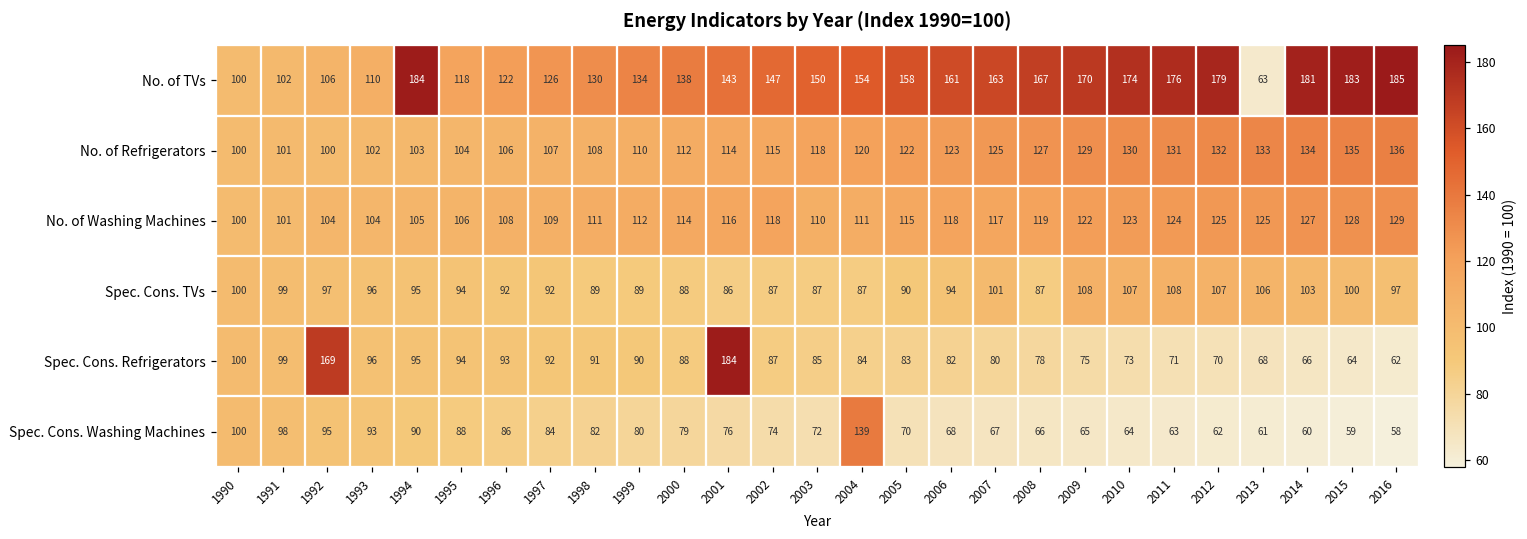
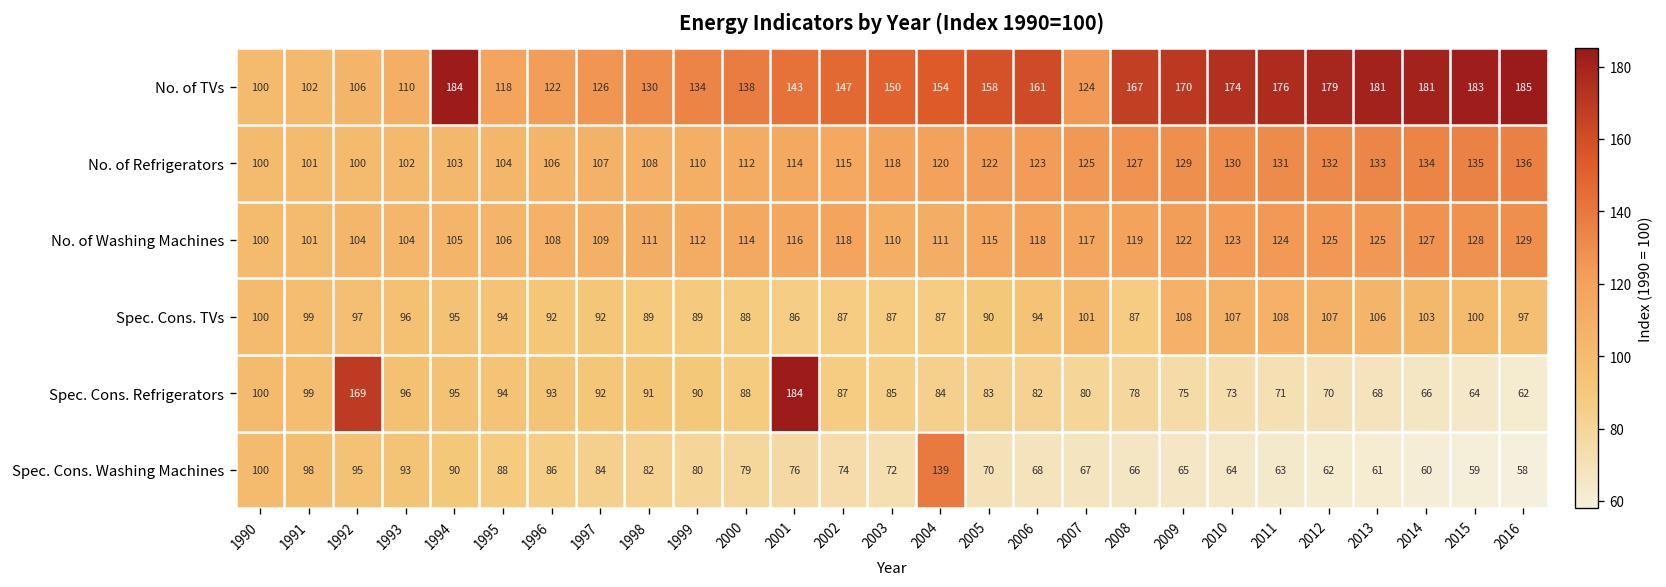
  {
    "No. of TVs": {
      "1990": 100,
      "1991": 102,
      "1992": 106,
      "1993": 110,
      "1994": 184,
      "1995": 118,
      "1996": 122,
      "1997": 126,
      "1998": 130,
      "1999": 134,
      "2000": 138,
      "2001": 143,
      "2002": 147,
      "2003": 150,
      "2004": 154,
      "2005": 158,
      "2006": 161,
-     "2007": 163,
+     "2007": 124,
      "2008": 167,
      "2009": 170,
      "2010": 174,
      "2011": 176,
      "2012": 179,
-     "2013": 63,
+     "2013": 181,
      "2014": 181,
      "2015": 183,
      "2016": 185
    },
    "No. of Refrigerators": {
      "1990": 100,
      "1991": 101,
      "1992": 100,
      "1993": 102,
      "1994": 103,
      "1995": 104,
      "1996": 106,
      "1997": 107,
      "1998": 108,
      "1999": 110,
      "2000": 112,
      "2001": 114,
      "2002": 115,
      "2003": 118,
      "2004": 120,
      "2005": 122,
      "2006": 123,
      "2007": 125,
      "2008": 127,
      "2009": 129,
      "2010": 130,
      "2011": 131,
      "2012": 132,
      "2013": 133,
      "2014": 134,
      "2015": 135,
      "2016": 136
    },
    "No. of Washing Machines": {
      "1990": 100,
      "1991": 101,
      "1992": 104,
      "1993": 104,
      "1994": 105,
      "1995": 106,
      "1996": 108,
      "1997": 109,
      "1998": 111,
      "1999": 112,
      "2000": 114,
      "2001": 116,
      "2002": 118,
      "2003": 110,
      "2004": 111,
      "2005": 115,
      "2006": 118,
      "2007": 117,
      "2008": 119,
      "2009": 122,
      "2010": 123,
      "2011": 124,
      "2012": 125,
      "2013": 125,
      "2014": 127,
      "2015": 128,
      "2016": 129
    },
    "Spec. Cons. TVs": {
      "1990": 100,
      "1991": 99,
      "1992": 97,
      "1993": 96,
      "1994": 95,
      "1995": 94,
      "1996": 92,
      "1997": 92,
      "1998": 89,
      "1999": 89,
      "2000": 88,
      "2001": 86,
      "2002": 87,
      "2003": 87,
      "2004": 87,
      "2005": 90,
      "2006": 94,
      "2007": 101,
      "2008": 87,
      "2009": 108,
      "2010": 107,
      "2011": 108,
      "2012": 107,
      "2013": 106,
      "2014": 103,
      "2015": 100,
      "2016": 97
    },
    "Spec. Cons. Refrigerators": {
      "1990": 100,
      "1991": 99,
      "1992": 169,
      "1993": 96,
      "1994": 95,
      "1995": 94,
      "1996": 93,
      "1997": 92,
      "1998": 91,
      "1999": 90,
      "2000": 88,
      "2001": 184,
      "2002": 87,
      "2003": 85,
      "2004": 84,
      "2005": 83,
      "2006": 82,
      "2007": 80,
      "2008": 78,
      "2009": 75,
      "2010": 73,
      "2011": 71,
      "2012": 70,
      "2013": 68,
      "2014": 66,
      "2015": 64,
      "2016": 62
    },
    "Spec. Cons. Washing Machines": {
      "1990": 100,
      "1991": 98,
      "1992": 95,
      "1993": 93,
      "1994": 90,
      "1995": 88,
      "1996": 86,
      "1997": 84,
      "1998": 82,
      "1999": 80,
      "2000": 79,
      "2001": 76,
      "2002": 74,
      "2003": 72,
      "2004": 139,
      "2005": 70,
      "2006": 68,
      "2007": 67,
      "2008": 66,
      "2009": 65,
      "2010": 64,
      "2011": 63,
      "2012": 62,
      "2013": 61,
      "2014": 60,
      "2015": 59,
      "2016": 58
    }
  }
